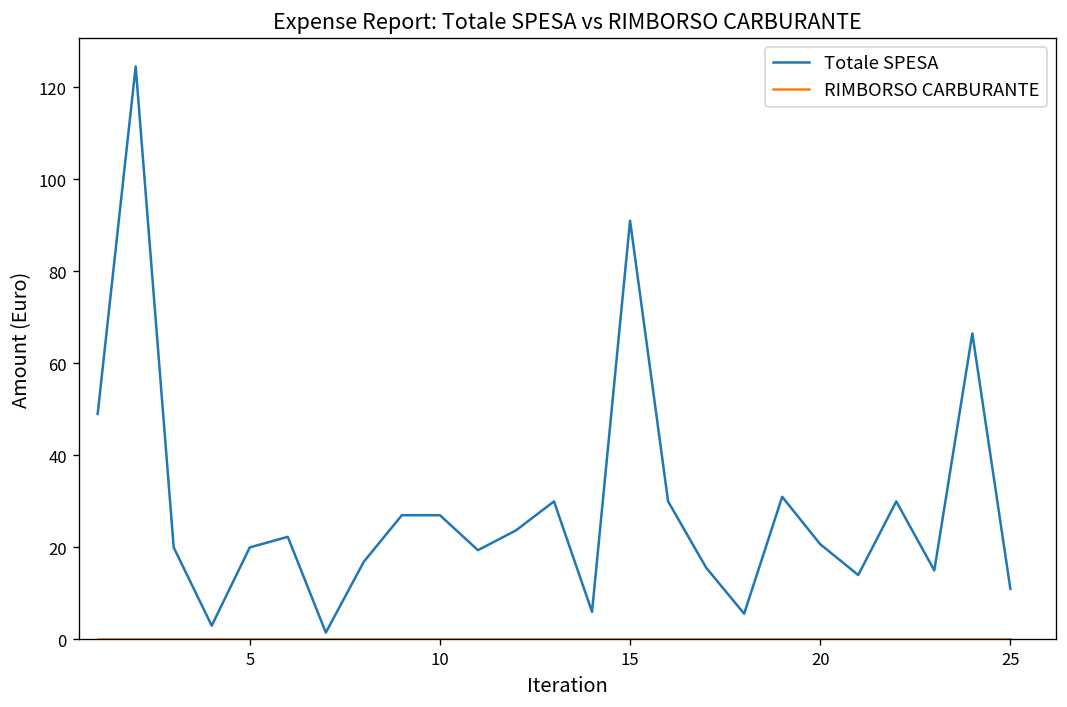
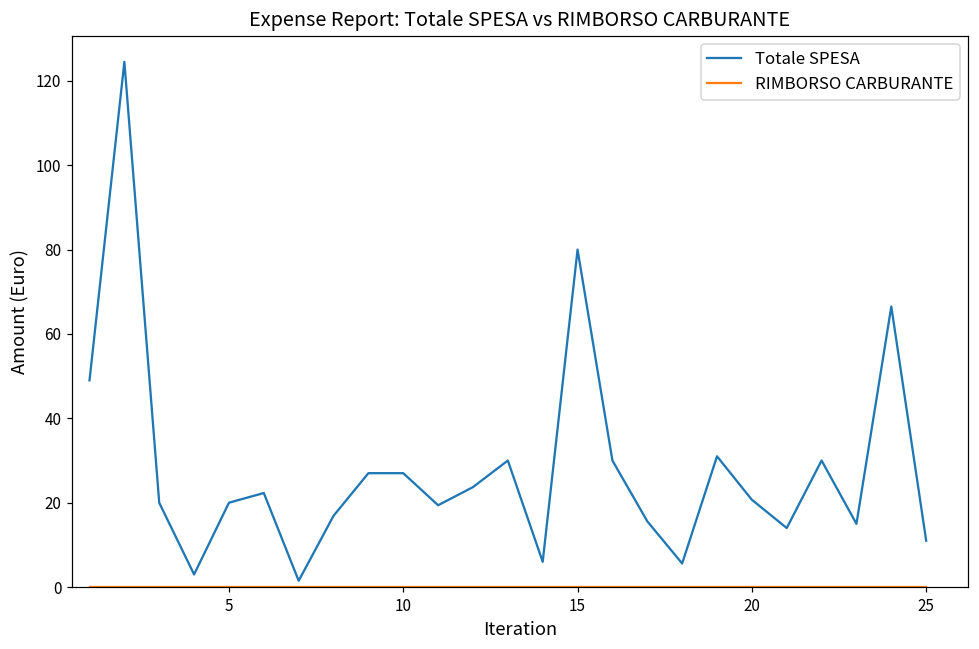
  {
    "Totale SPESA": {
      "5": 20,
      "10": 27,
-     "15": 91,
+     "15": 80,
      "20": 21,
      "25": 11
    },
    "RIMBORSO CARBURANTE": {
      "5": 0,
      "10": 0,
      "15": 0,
      "20": 0,
      "25": 0
    }
  }
